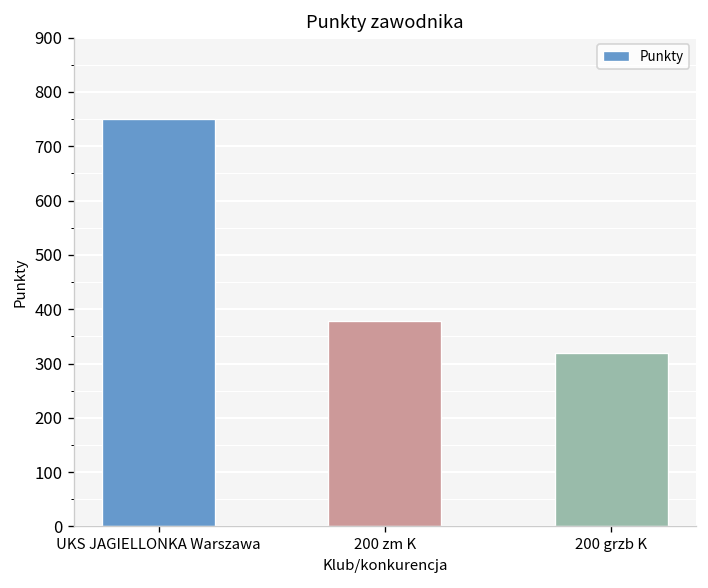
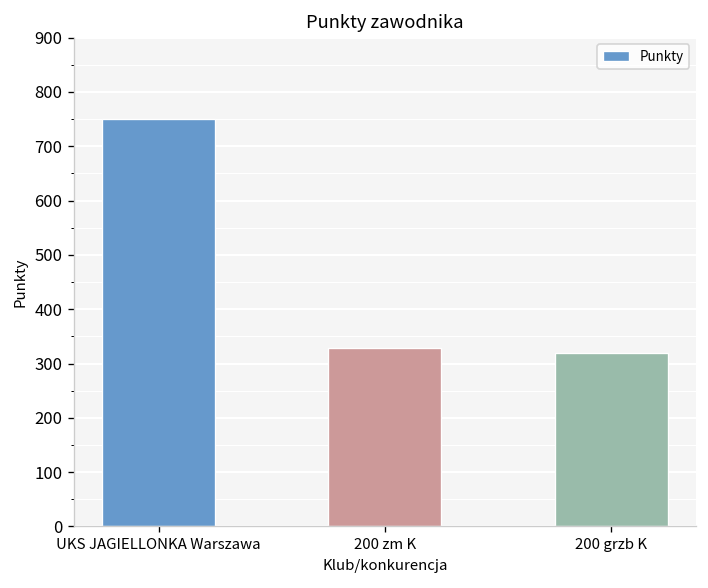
  {
    "UKS JAGIELLONKA Warszawa": 750,
-   "200 zm K": 380,
+   "200 zm K": 330,
    "200 grzb K": 320
  }
